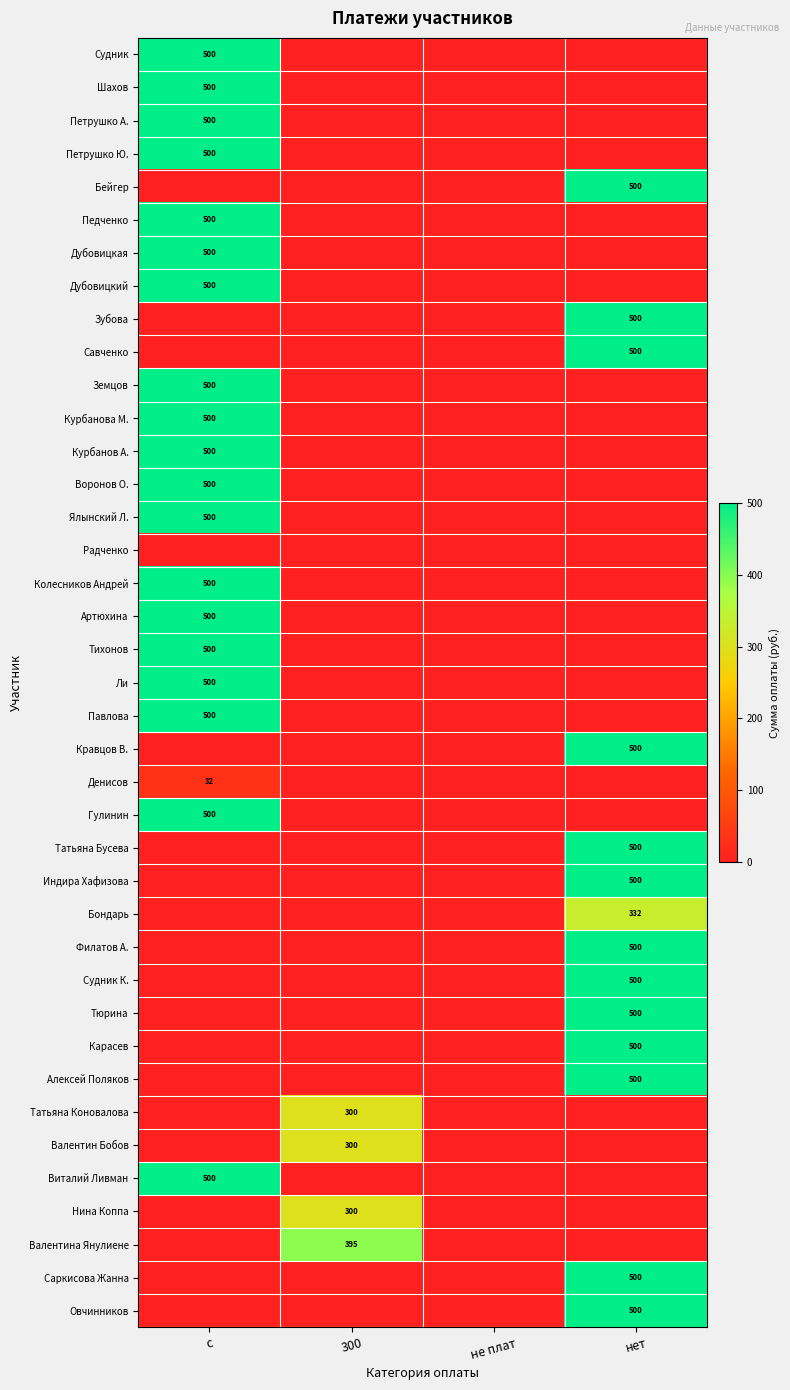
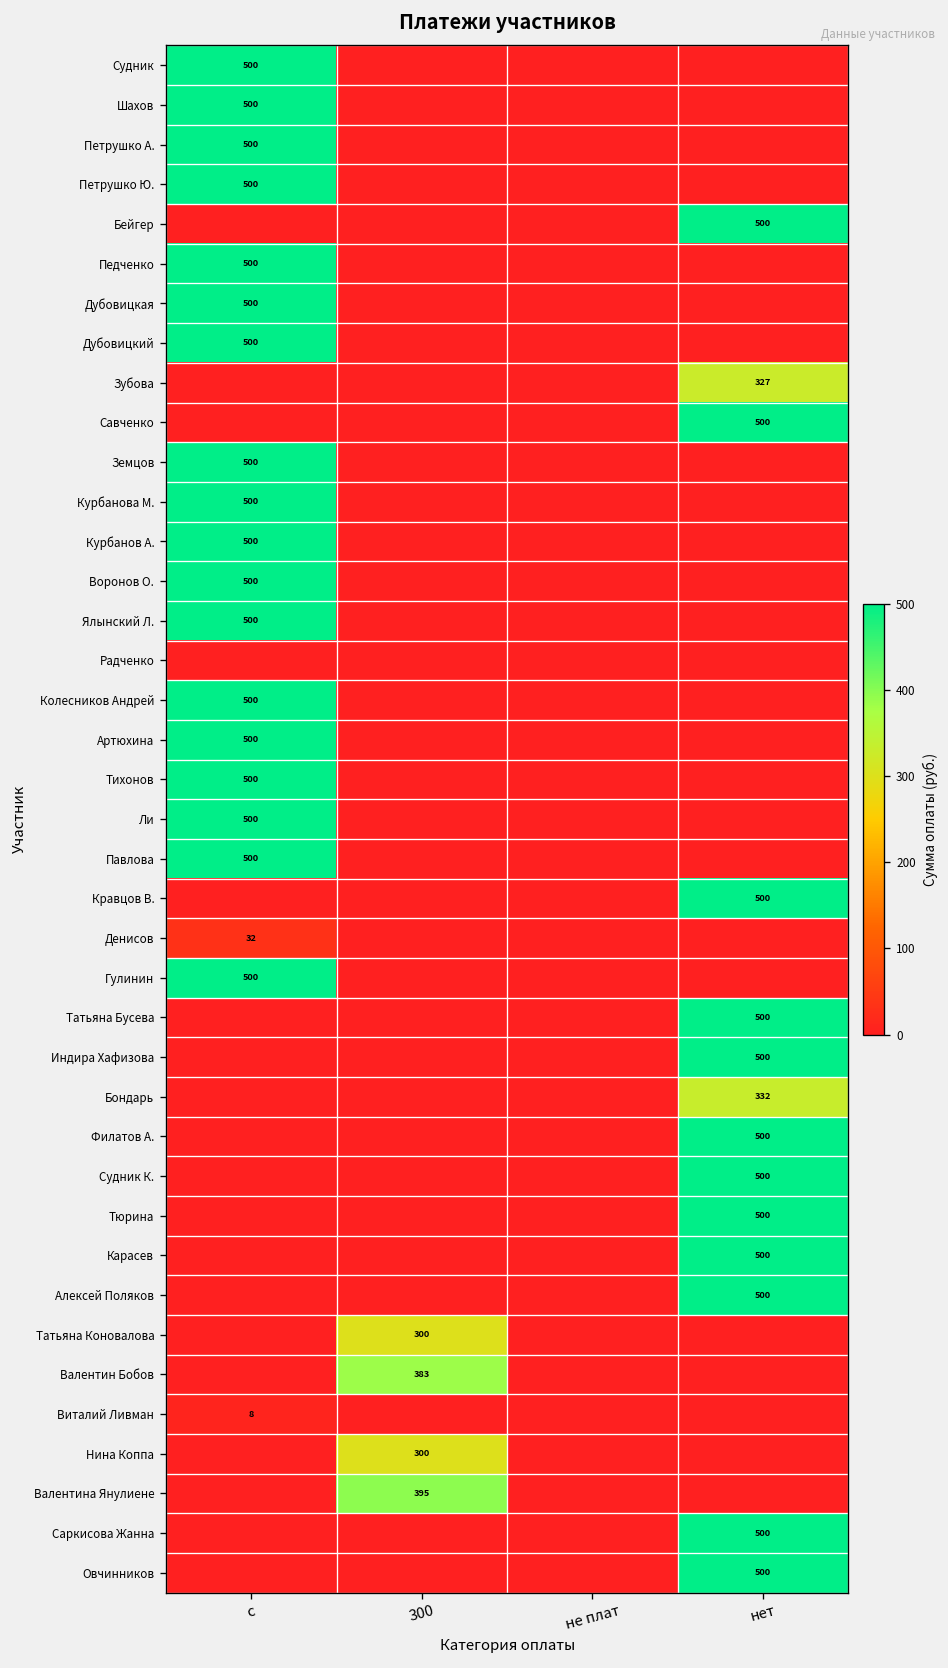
  {
    "Судник": {
      "с": 500
    },
    "Шахов": {
      "с": 500
    },
    "Петрушко А.": {
      "с": 500
    },
    "Петрушко Ю.": {
      "с": 500
    },
    "Бейгер": {
      "нет": 500
    },
    "Педченко": {
      "с": 500
    },
    "Дубовицкая": {
      "с": 500
    },
    "Дубовицкий": {
      "с": 500
    },
    "Зубова": {
-     "нет": 500
+     "нет": 327
    },
    "Савченко": {
      "нет": 500
    },
    "Земцов": {
      "с": 500
    },
    "Курбанова М.": {
      "с": 500
    },
    "Курбанов А.": {
      "с": 500
    },
    "Воронов О.": {
      "с": 500
    },
    "Ялынский Л.": {
      "с": 500
    },
    "Колесников Андрей": {
      "с": 500
    },
    "Артюхина": {
      "с": 500
    },
    "Тихонов": {
      "с": 500
    },
    "Ли": {
      "с": 500
    },
    "Павлова": {
      "с": 500
    },
    "Кравцов В.": {
      "нет": 500
    },
    "Денисов": {
      "с": 32
    },
    "Гулинин": {
      "с": 500
    },
    "Татьяна Бусева": {
      "нет": 500
    },
    "Индира Хафизова": {
      "нет": 500
    },
    "Бондарь": {
      "нет": 332
    },
    "Филатов А.": {
      "нет": 500
    },
    "Судник К.": {
      "нет": 500
    },
    "Тюрина": {
      "нет": 500
    },
    "Карасев": {
      "нет": 500
    },
    "Алексей Поляков": {
      "нет": 500
    },
    "Татьяна Коновалова": {
      "300": 300
    },
    "Валентин Бобов": {
-     "300": 300
+     "300": 383
    },
    "Виталий Ливман": {
-     "с": 500
+     "с": 8
    },
    "Нина Коппа": {
      "300": 300
    },
    "Валентина Янулиене": {
      "300": 395
    },
    "Саркисова Жанна": {
      "нет": 500
    },
    "Овчинников": {
      "нет": 500
    }
  }
